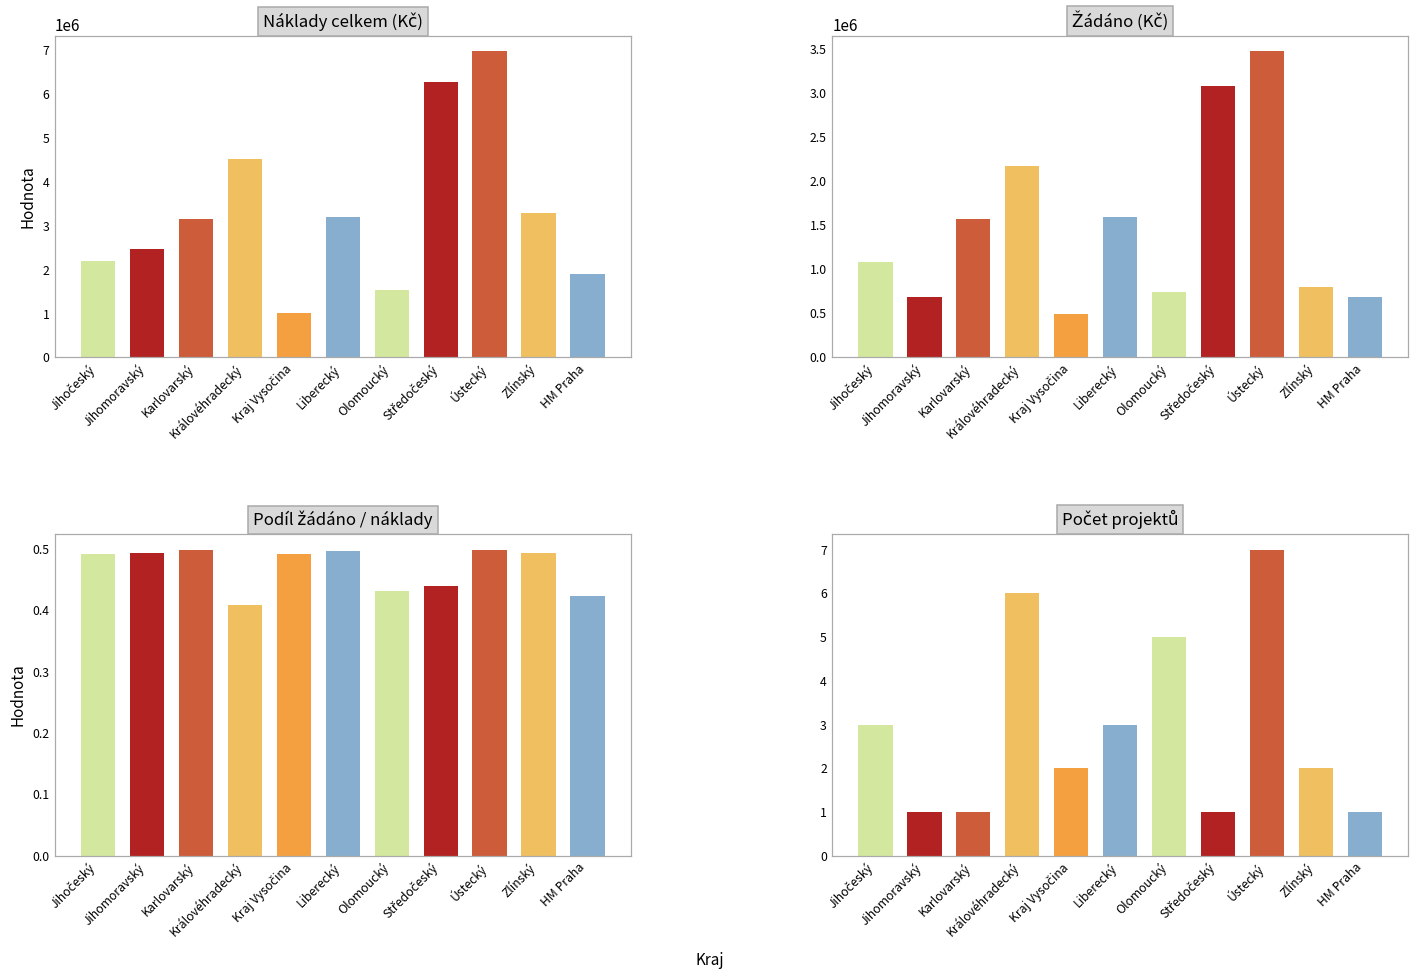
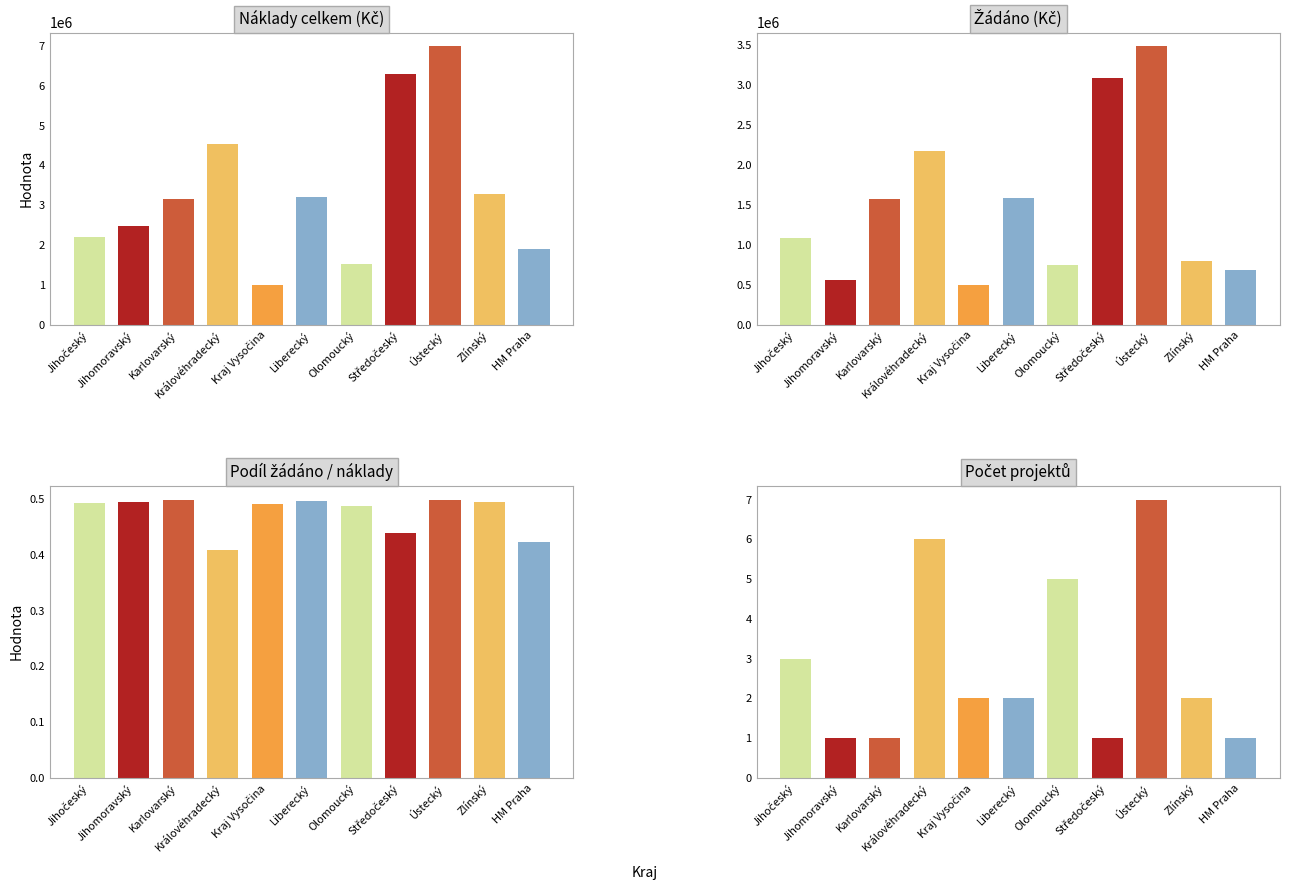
  {
    "Náklady celkem (Kč)": {
      "Jihočeský": 2200000,
      "Jihomoravský": 2500000,
      "Karlovarský": 3200000,
      "Královéhradecký": 4500000,
      "Kraj Vysočina": 1000000,
      "Liberecký": 3200000,
      "Olomoucký": 1500000,
      "Středočeský": 6300000,
      "Ústecký": 7000000,
      "Zlínský": 3300000,
      "HM Praha": 1900000
    },
    "Žádáno (Kč)": {
      "Jihočeský": 1100000,
-     "Jihomoravský": 700000,
+     "Jihomoravský": 600000,
      "Karlovarský": 1600000,
      "Královéhradecký": 2200000,
      "Kraj Vysočina": 500000,
      "Liberecký": 1600000,
      "Olomoucký": 700000,
      "Středočeský": 3100000,
      "Ústecký": 3500000,
      "Zlínský": 800000,
      "HM Praha": 700000
    },
    "Podíl žádáno / náklady": {
      "Jihočeský": 0.49,
      "Jihomoravský": 0.49,
      "Karlovarský": 0.50,
      "Královéhradecký": 0.41,
      "Kraj Vysočina": 0.49,
      "Liberecký": 0.50,
-     "Olomoucký": 0.43,
+     "Olomoucký": 0.49,
      "Středočeský": 0.44,
      "Ústecký": 0.50,
      "Zlínský": 0.49,
      "HM Praha": 0.42
    },
    "Počet projektů": {
      "Jihočeský": 3,
      "Jihomoravský": 1,
      "Karlovarský": 1,
      "Královéhradecký": 6,
      "Kraj Vysočina": 2,
-     "Liberecký": 3,
+     "Liberecký": 2,
      "Olomoucký": 5,
      "Středočeský": 1,
      "Ústecký": 7,
      "Zlínský": 2,
      "HM Praha": 1
    }
  }
